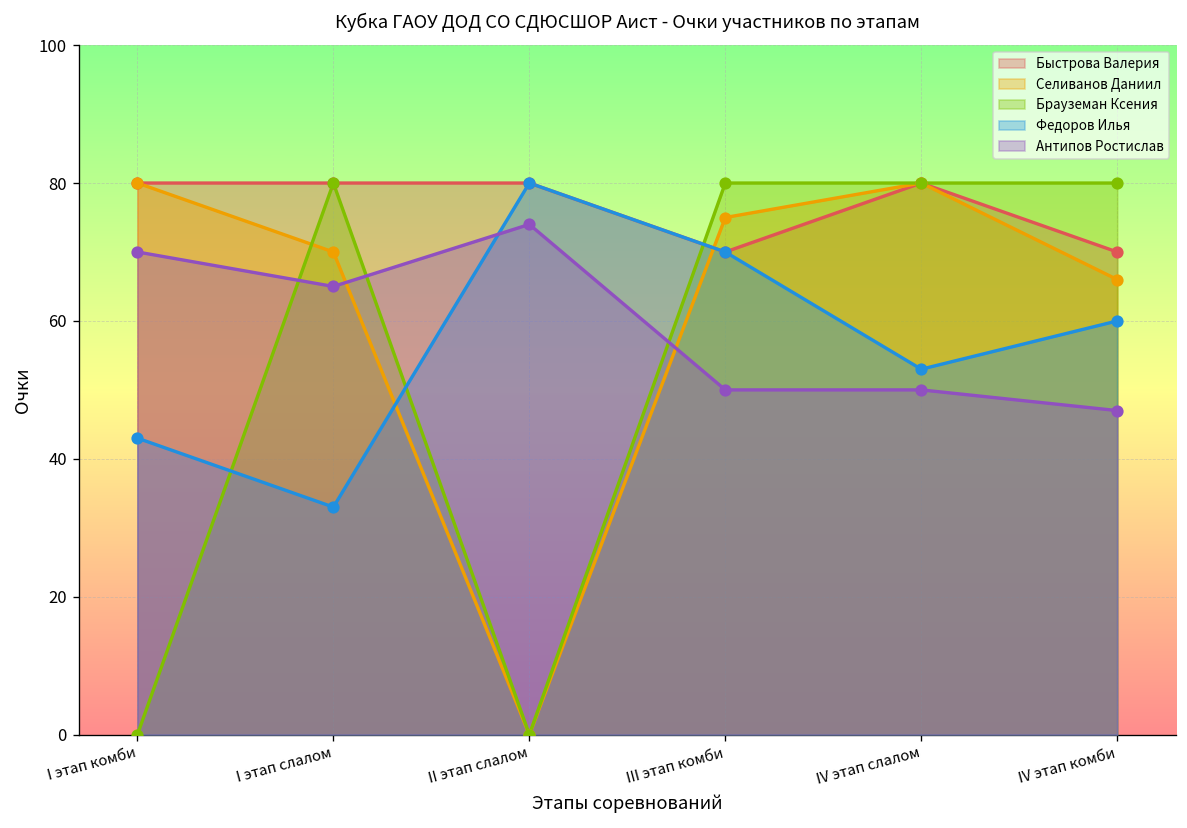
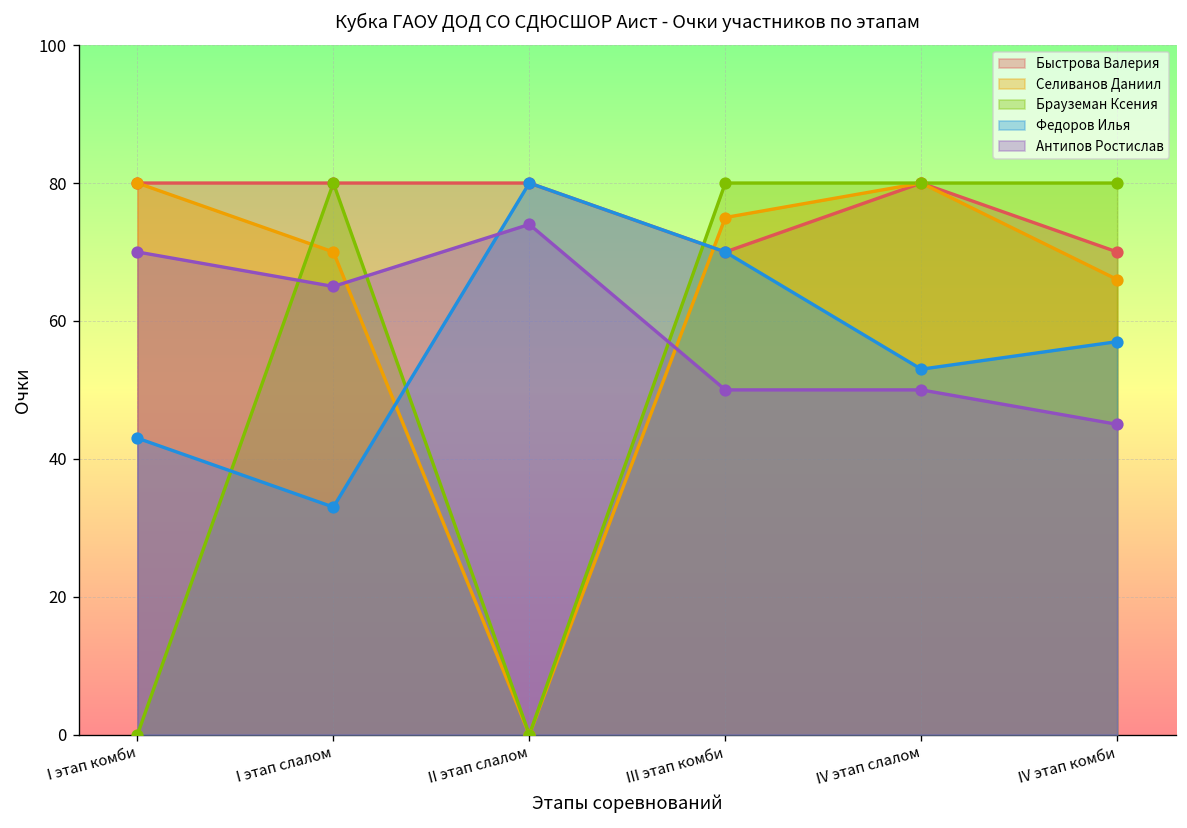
  {
    "Быстрова Валерия": {
      "IV этап комби": 70
    },
    "Селиванов Даниил": {
      "I этап слалом": 70,
      "III этап комби": 75,
      "IV этап комби": 66
    },
    "Брауземан Ксения": {
      "I этап комби": 0,
      "III этап комби": 80,
      "IV этап комби": 80
    },
    "Федоров Илья": {
      "I этап комби": 43,
      "I этап слалом": 33,
      "IV этап слалом": 53,
-     "IV этап комби": 60
+     "IV этап комби": 57
    },
    "Антипов Ростислав": {
      "I этап комби": 70,
      "I этап слалом": 65,
      "II этап слалом": 74,
      "III этап комби": 50,
      "IV этап слалом": 50,
-     "IV этап комби": 47
+     "IV этап комби": 45
    }
  }
